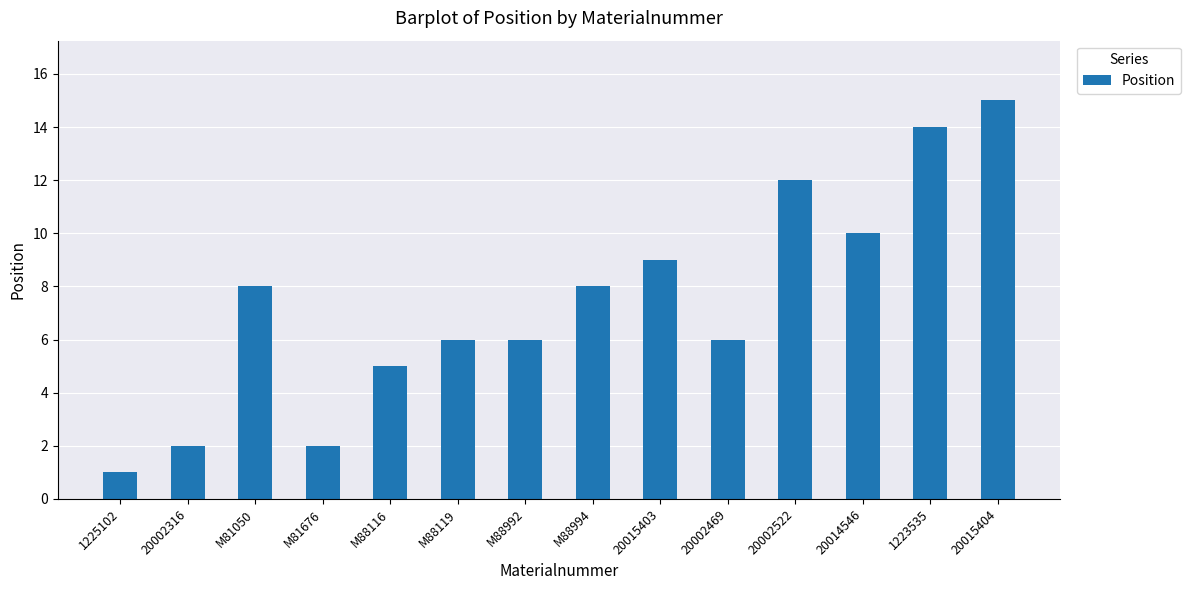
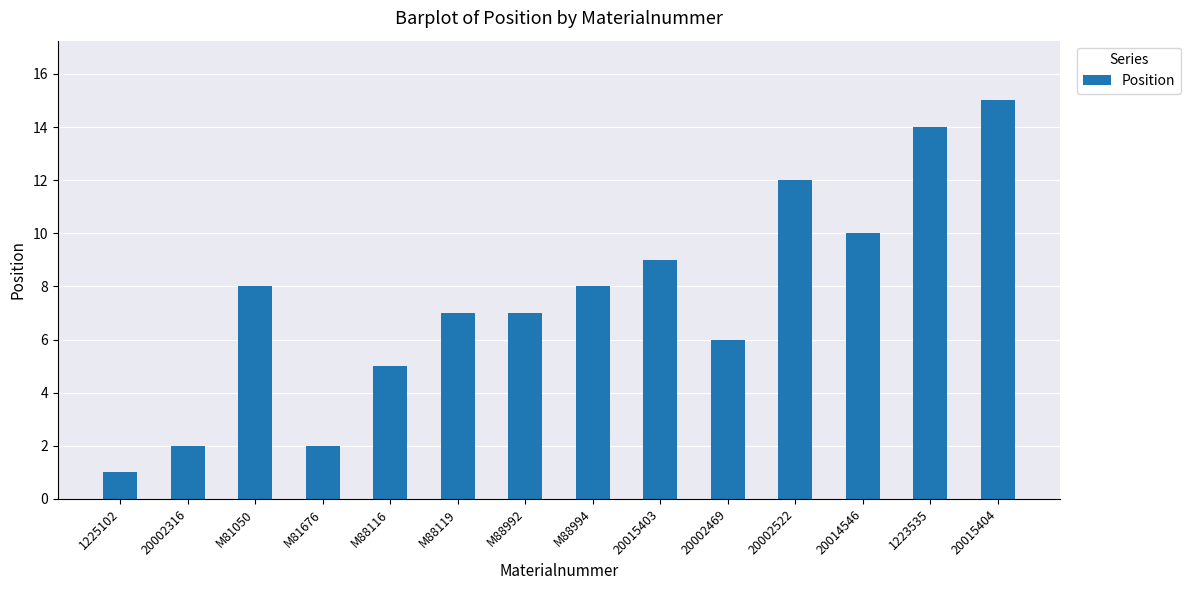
  {
    "1225102": 1,
    "20002316": 2,
    "M81050": 8,
    "M81676": 2,
    "M88116": 5,
-   "M88119": 6,
-   "M88992": 6,
+   "M88119": 7,
+   "M88992": 7,
    "M88994": 8,
    "20015403": 9,
    "20002469": 6,
    "20002522": 12,
    "20014546": 10,
    "1223535": 14,
    "20015404": 15
  }
